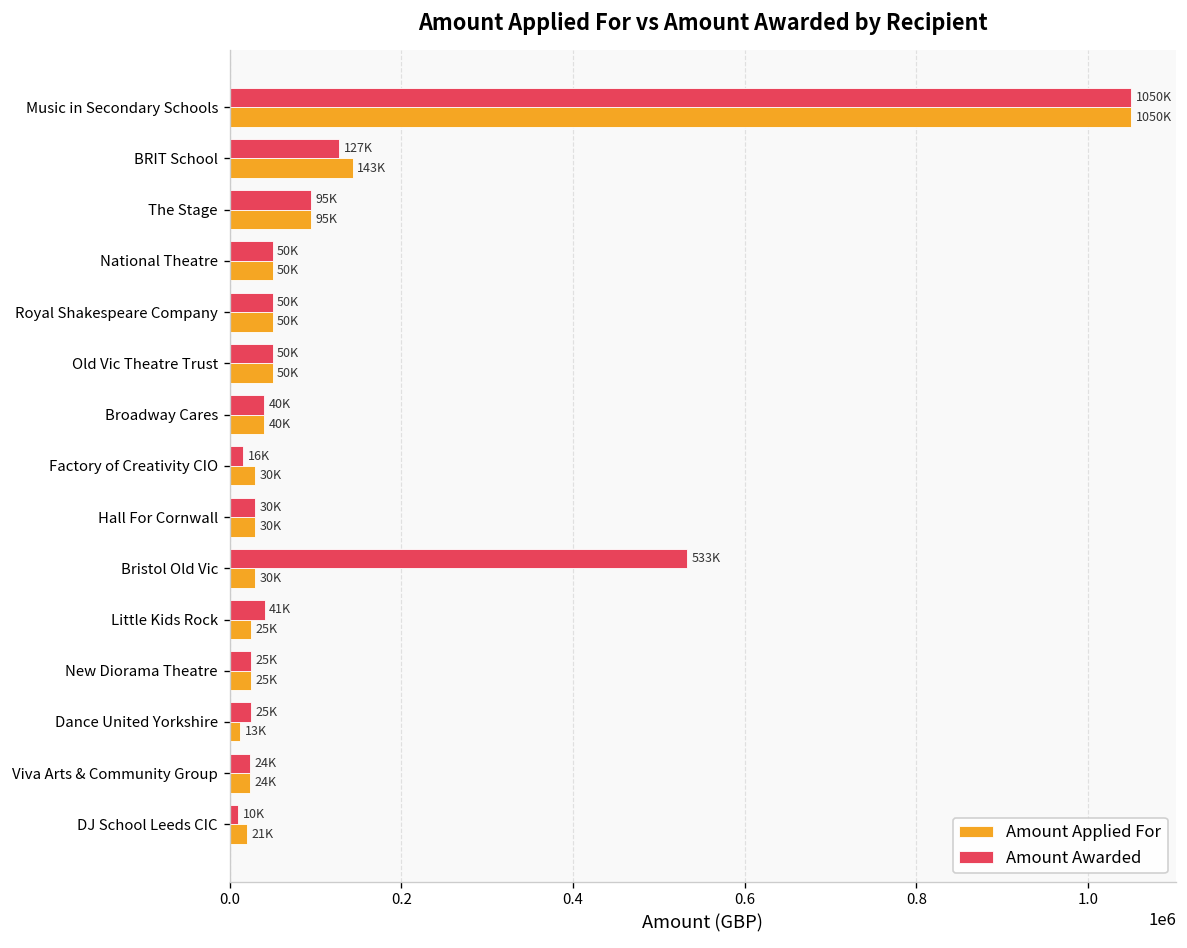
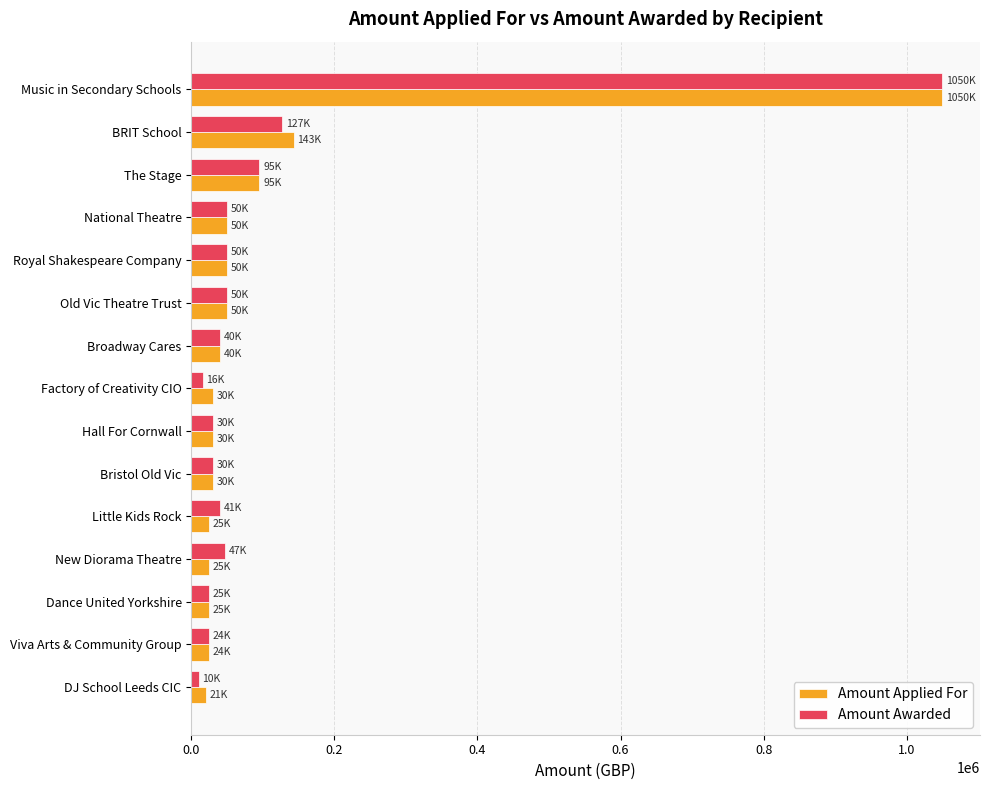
  {
    "Amount Applied For": {
      "Music in Secondary Schools": "1050K",
      "BRIT School": "143K",
      "The Stage": "95K",
      "National Theatre": "50K",
      "Royal Shakespeare Company": "50K",
      "Old Vic Theatre Trust": "50K",
      "Broadway Cares": "40K",
      "Factory of Creativity CIO": "30K",
      "Hall For Cornwall": "30K",
      "Bristol Old Vic": "30K",
      "Little Kids Rock": "25K",
      "New Diorama Theatre": "25K",
-     "Dance United Yorkshire": "13K",
+     "Dance United Yorkshire": "25K",
      "Viva Arts & Community Group": "24K",
      "DJ School Leeds CIC": "21K"
    },
    "Amount Awarded": {
      "Music in Secondary Schools": "1050K",
      "BRIT School": "127K",
      "The Stage": "95K",
      "National Theatre": "50K",
      "Royal Shakespeare Company": "50K",
      "Old Vic Theatre Trust": "50K",
      "Broadway Cares": "40K",
      "Factory of Creativity CIO": "16K",
      "Hall For Cornwall": "30K",
-     "Bristol Old Vic": "533K",
+     "Bristol Old Vic": "30K",
      "Little Kids Rock": "41K",
-     "New Diorama Theatre": "25K",
+     "New Diorama Theatre": "47K",
      "Dance United Yorkshire": "25K",
      "Viva Arts & Community Group": "24K",
      "DJ School Leeds CIC": "10K"
    }
  }
